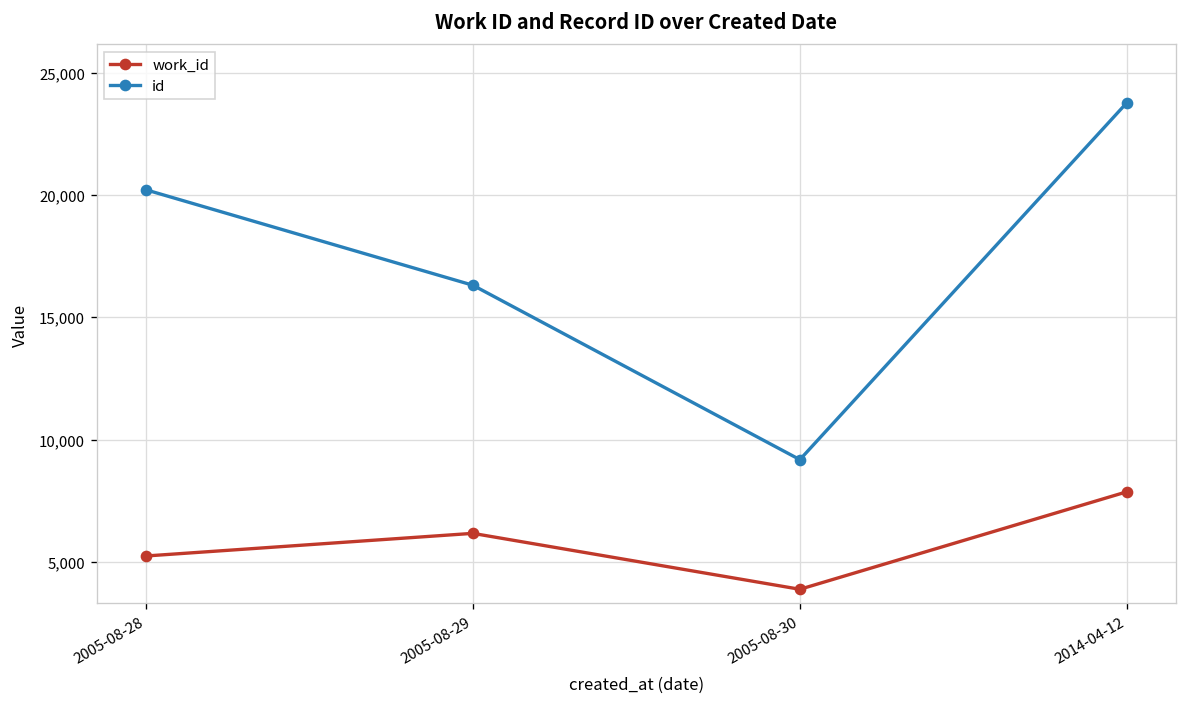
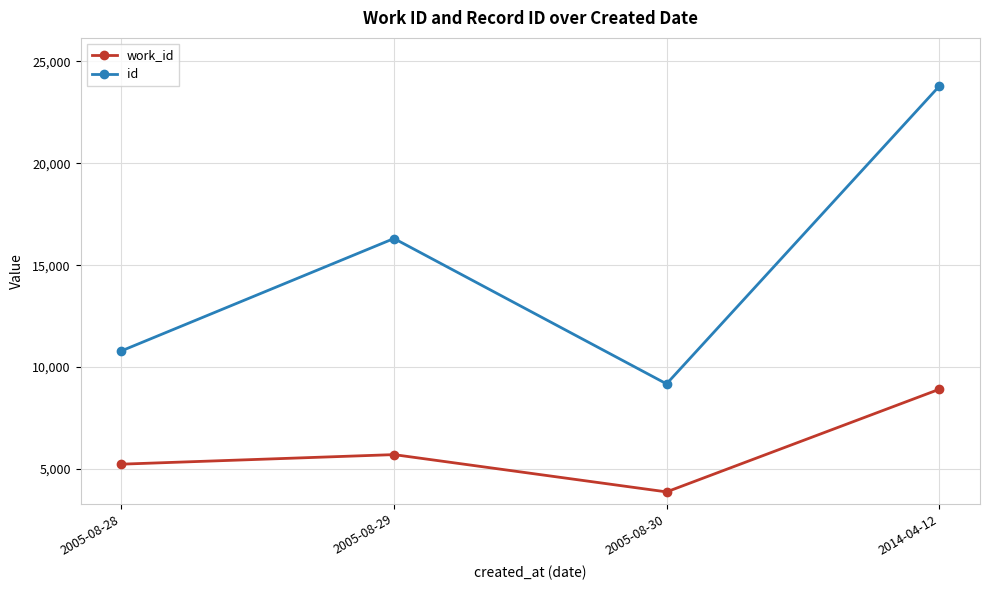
  {
    "work_id": {
      "2005-08-28": "5,200",
-     "2005-08-29": "6,200",
+     "2005-08-29": "5,700",
      "2005-08-30": "3,900",
-     "2014-04-12": "7,900"
+     "2014-04-12": "8,900"
    },
    "id": {
-     "2005-08-28": "20,200",
+     "2005-08-28": "10,800",
      "2005-08-29": "16,300",
      "2005-08-30": "9,200",
      "2014-04-12": "23,800"
    }
  }
